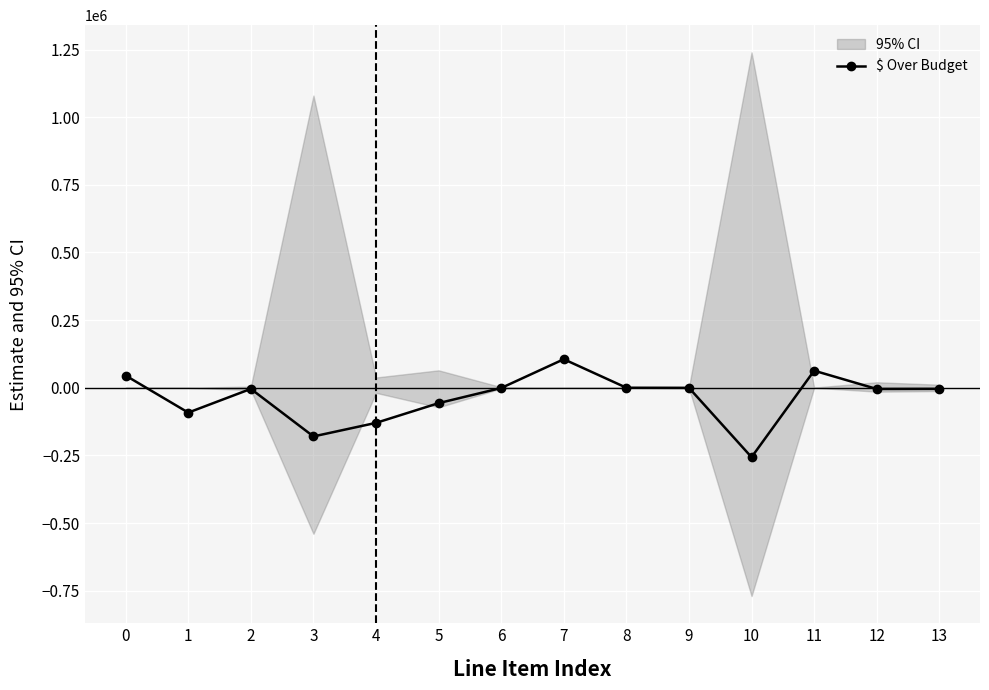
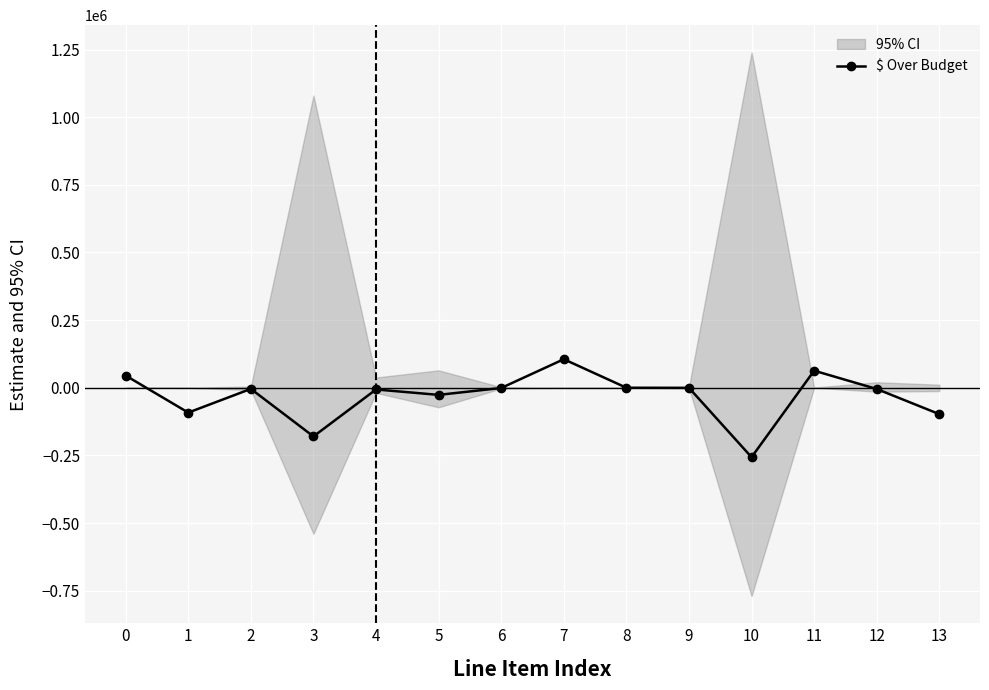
  {
    "$ Over Budget": {
      "0": 40000,
      "1": -90000,
      "3": -180000,
-     "4": -130000,
-     "5": -60000,
+     "4": -10000,
+     "5": -30000,
      "7": 110000,
      "10": -260000,
      "11": 60000,
      "12": 0,
-     "13": 0
+     "13": -100000
    }
  }
